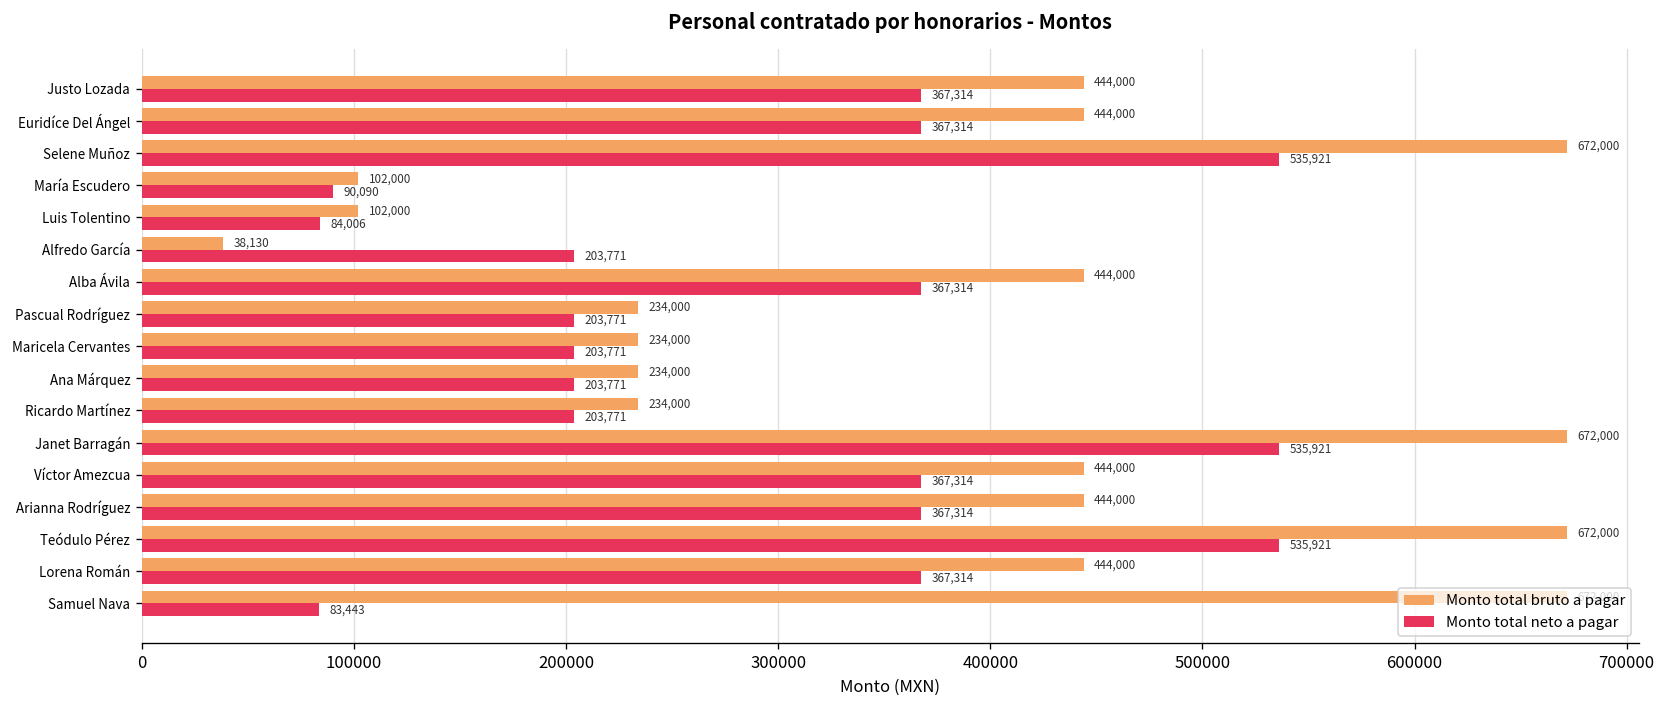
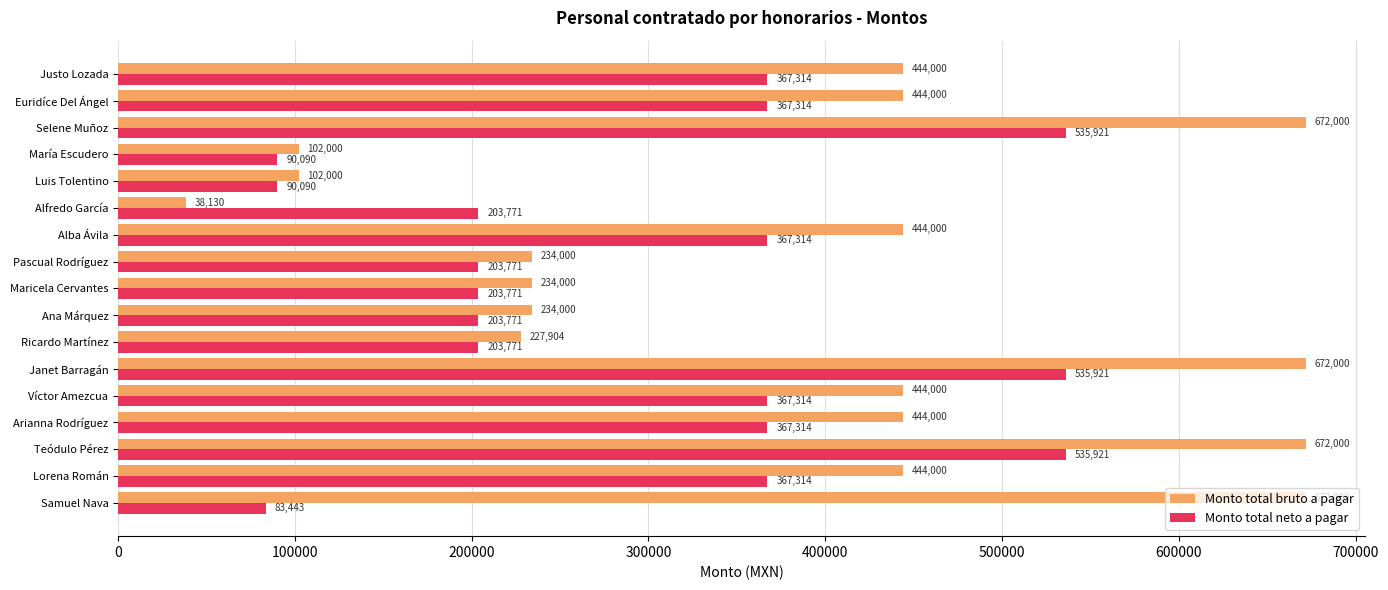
  {
    "Monto total bruto a pagar": {
      "Justo Lozada": "444,000",
      "Euridíce Del Ángel": "444,000",
      "Selene Muñoz": "672,000",
      "María Escudero": "102,000",
      "Luis Tolentino": "102,000",
      "Alfredo García": "38,130",
      "Alba Ávila": "444,000",
      "Pascual Rodríguez": "234,000",
      "Maricela Cervantes": "234,000",
      "Ana Márquez": "234,000",
-     "Ricardo Martínez": "234,000",
+     "Ricardo Martínez": "227,904",
      "Janet Barragán": "672,000",
      "Víctor Amezcua": "444,000",
      "Arianna Rodríguez": "444,000",
      "Teódulo Pérez": "672,000",
      "Lorena Román": "444,000"
    },
    "Monto total neto a pagar": {
      "Justo Lozada": "367,314",
      "Euridíce Del Ángel": "367,314",
      "Selene Muñoz": "535,921",
      "María Escudero": "90,090",
-     "Luis Tolentino": "84,006",
+     "Luis Tolentino": "90,090",
      "Alfredo García": "203,771",
      "Alba Ávila": "367,314",
      "Pascual Rodríguez": "203,771",
      "Maricela Cervantes": "203,771",
      "Ana Márquez": "203,771",
      "Ricardo Martínez": "203,771",
      "Janet Barragán": "535,921",
      "Víctor Amezcua": "367,314",
      "Arianna Rodríguez": "367,314",
      "Teódulo Pérez": "535,921",
      "Lorena Román": "367,314",
      "Samuel Nava": "83,443"
    }
  }
